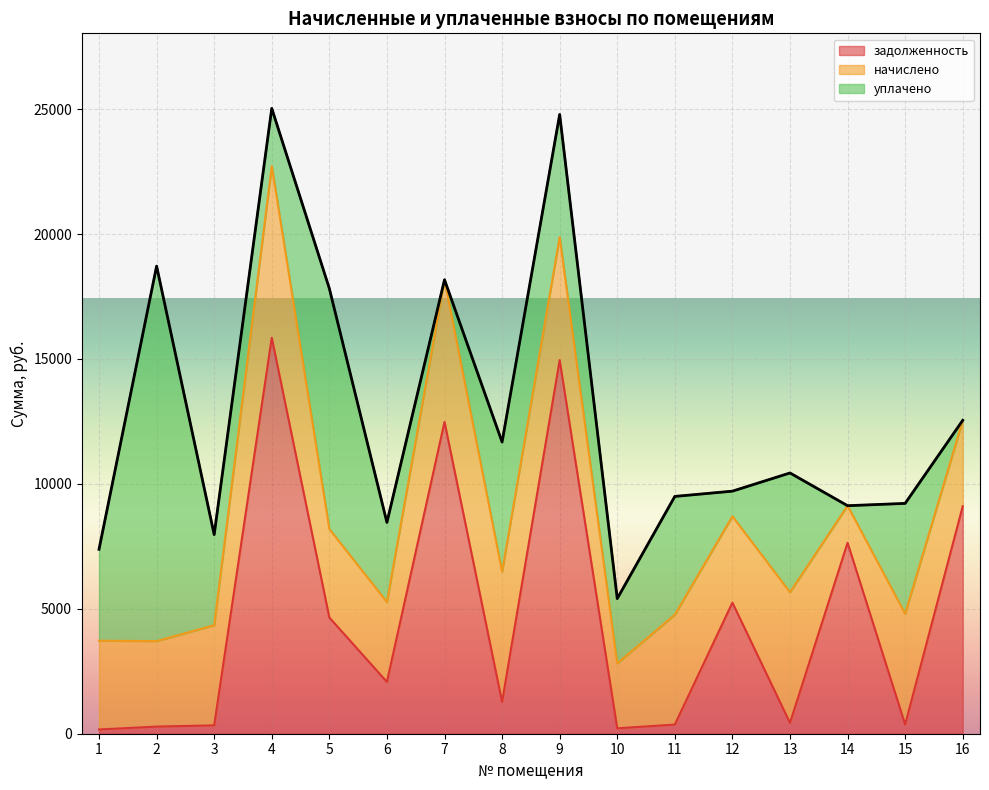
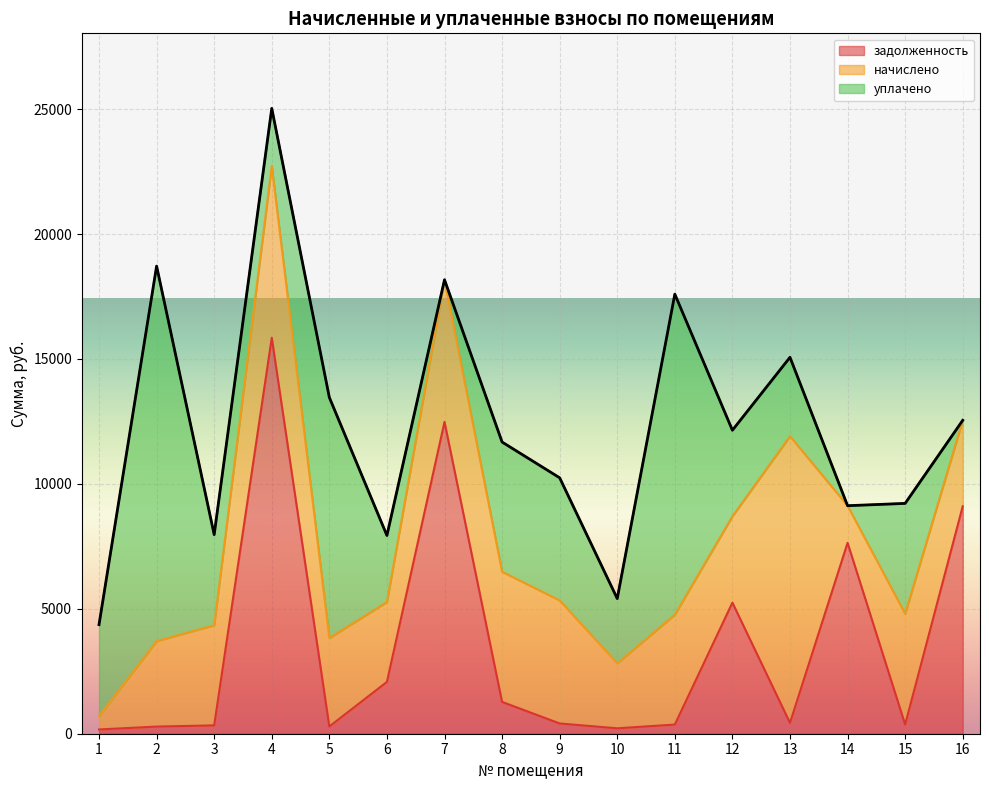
  {
    "задолженность": {
      "1": 200,
      "2": 300,
      "3": 300,
      "4": 15800,
-     "5": 4700,
+     "5": 300,
      "6": 2100,
      "7": 12500,
      "8": 1300,
-     "9": 15000,
+     "9": 400,
      "10": 200,
      "11": 400,
      "12": 5200,
      "13": 400,
      "14": 7600,
      "15": 400,
      "16": 9100
    },
    "начислено": {
-     "1": 3600,
+     "1": 500,
      "2": 3400,
      "3": 4000,
      "4": 6900,
      "5": 3500,
      "6": 3200,
      "8": 5200,
      "9": 4900,
      "10": 2600,
      "11": 4400,
      "12": 3500,
-     "13": 5200,
+     "13": 11500,
      "15": 4400
    },
    "уплачено": {
      "1": 3700,
      "2": 15000,
      "3": 3600,
      "4": 2300,
      "5": 9600,
-     "6": 3200,
+     "6": 2700,
      "8": 5200,
      "9": 4900,
      "10": 2600,
-     "11": 4700,
-     "12": 1000,
-     "13": 4800,
+     "11": 12800,
+     "12": 3400,
+     "13": 3200,
      "15": 4400
    }
  }
